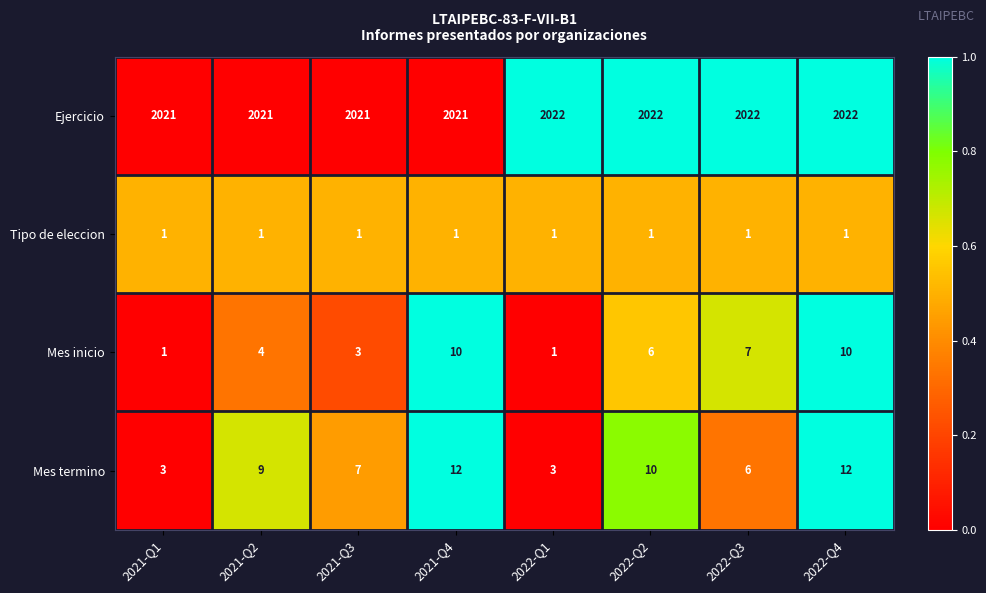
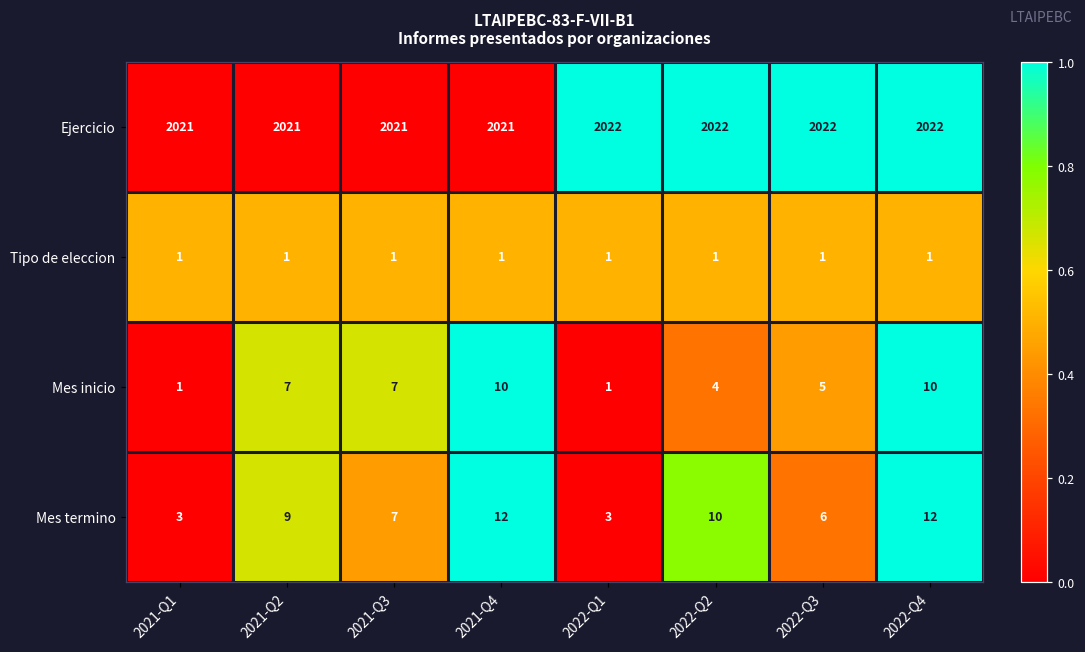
  {
    "Ejercicio": {
      "2021-Q1": 2021,
      "2021-Q2": 2021,
      "2021-Q3": 2021,
      "2021-Q4": 2021,
      "2022-Q1": 2022,
      "2022-Q2": 2022,
      "2022-Q3": 2022,
      "2022-Q4": 2022
    },
    "Tipo de eleccion": {
      "2021-Q1": 1,
      "2021-Q2": 1,
      "2021-Q3": 1,
      "2021-Q4": 1,
      "2022-Q1": 1,
      "2022-Q2": 1,
      "2022-Q3": 1,
      "2022-Q4": 1
    },
    "Mes inicio": {
      "2021-Q1": 1,
-     "2021-Q2": 4,
-     "2021-Q3": 3,
+     "2021-Q2": 7,
+     "2021-Q3": 7,
      "2021-Q4": 10,
      "2022-Q1": 1,
-     "2022-Q2": 6,
-     "2022-Q3": 7,
+     "2022-Q2": 4,
+     "2022-Q3": 5,
      "2022-Q4": 10
    },
    "Mes termino": {
      "2021-Q1": 3,
      "2021-Q2": 9,
      "2021-Q3": 7,
      "2021-Q4": 12,
      "2022-Q1": 3,
      "2022-Q2": 10,
      "2022-Q3": 6,
      "2022-Q4": 12
    }
  }
